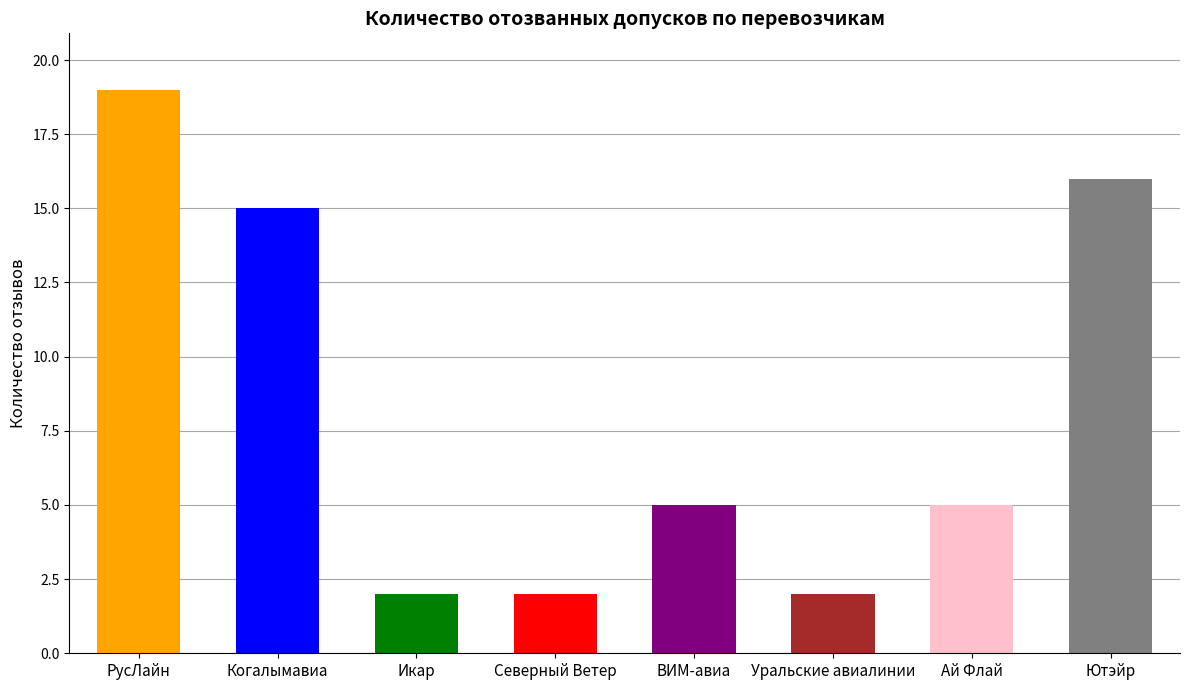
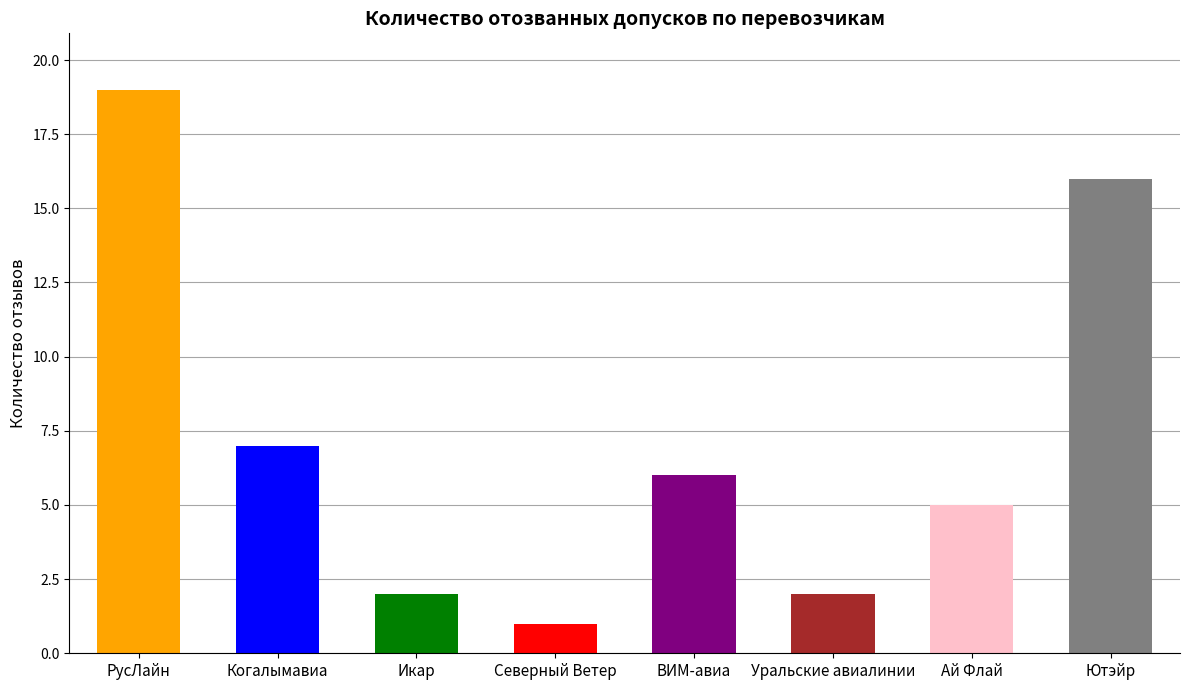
  {
    "РусЛайн": 19,
-   "Когалымавиа": 15,
+   "Когалымавиа": 7,
    "Икар": 2,
-   "Северный Ветер": 2,
-   "ВИМ-авиа": 5,
+   "Северный Ветер": 1,
+   "ВИМ-авиа": 6,
    "Уральские авиалинии": 2,
    "Ай Флай": 5,
    "Ютэйр": 16
  }
